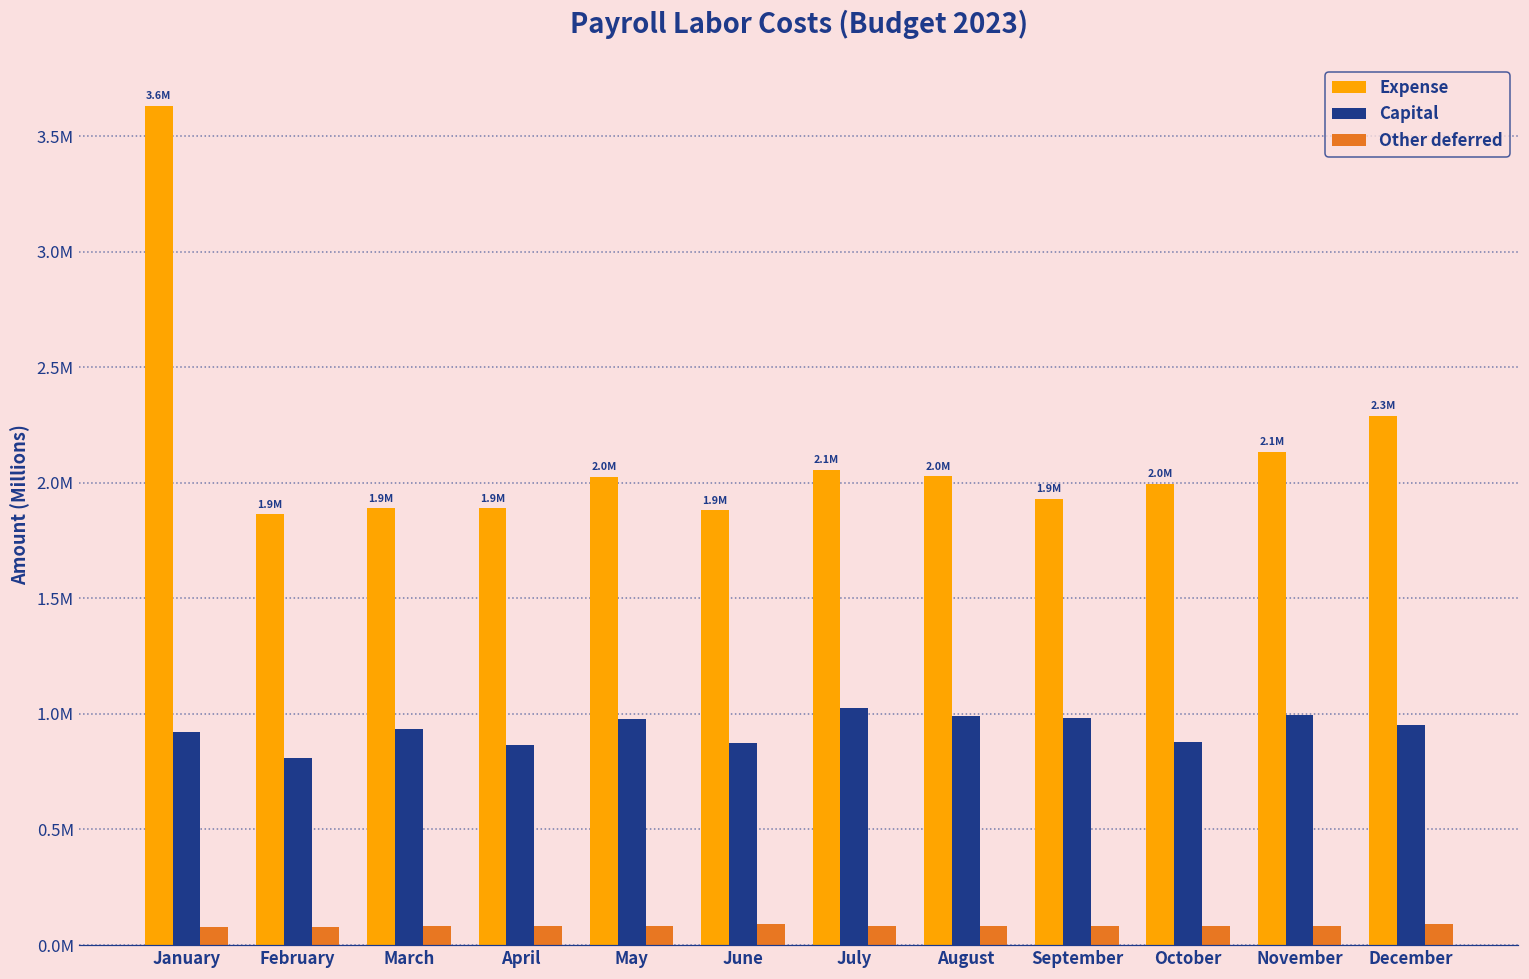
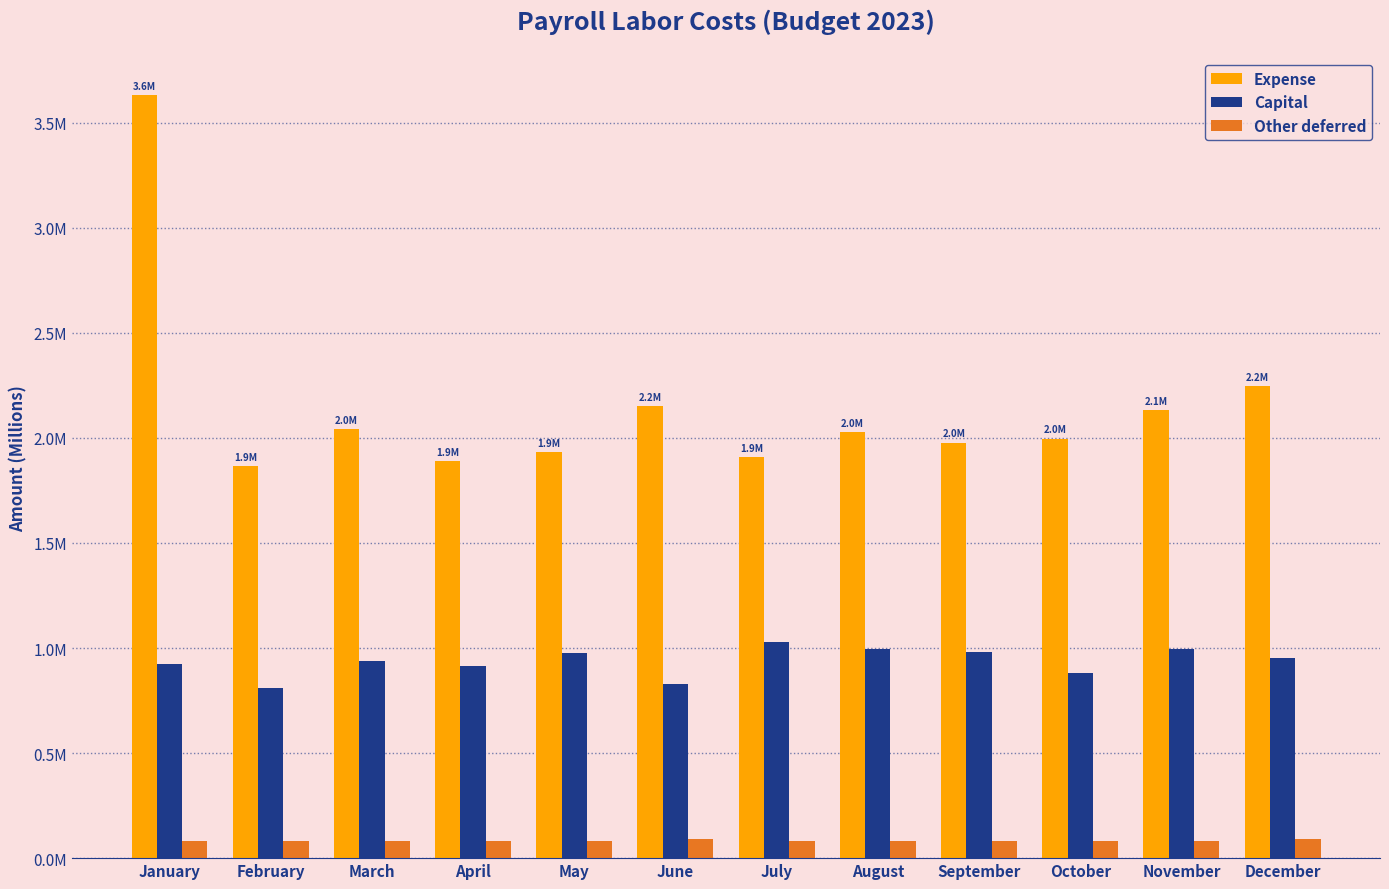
  {
    "Expense": {
      "January": "3.6M",
      "February": "1.9M",
-     "March": "1.9M",
+     "March": "2.0M",
      "April": "1.9M",
-     "May": "2.0M",
-     "June": "1.9M",
-     "July": "2.1M",
+     "May": "1.9M",
+     "June": "2.2M",
+     "July": "1.9M",
      "August": "2.0M",
-     "September": "1.9M",
+     "September": "2.0M",
      "October": "2.0M",
      "November": "2.1M",
-     "December": "2.3M"
+     "December": "2.2M"
    },
    "Capital": {
      "January": "920000",
      "February": "810000",
      "March": "940000",
-     "April": "860000",
+     "April": "920000",
      "May": "980000",
-     "June": "870000",
+     "June": "830000",
      "July": "1030000",
      "August": "990000",
      "September": "980000",
      "October": "880000",
      "November": "1000000",
      "December": "950000"
    },
    "Other deferred": {
      "January": "80000",
      "February": "80000",
      "March": "80000",
      "April": "80000",
      "May": "80000",
      "June": "90000",
      "July": "80000",
      "August": "80000",
      "September": "80000",
      "October": "80000",
      "November": "80000",
      "December": "90000"
    }
  }
